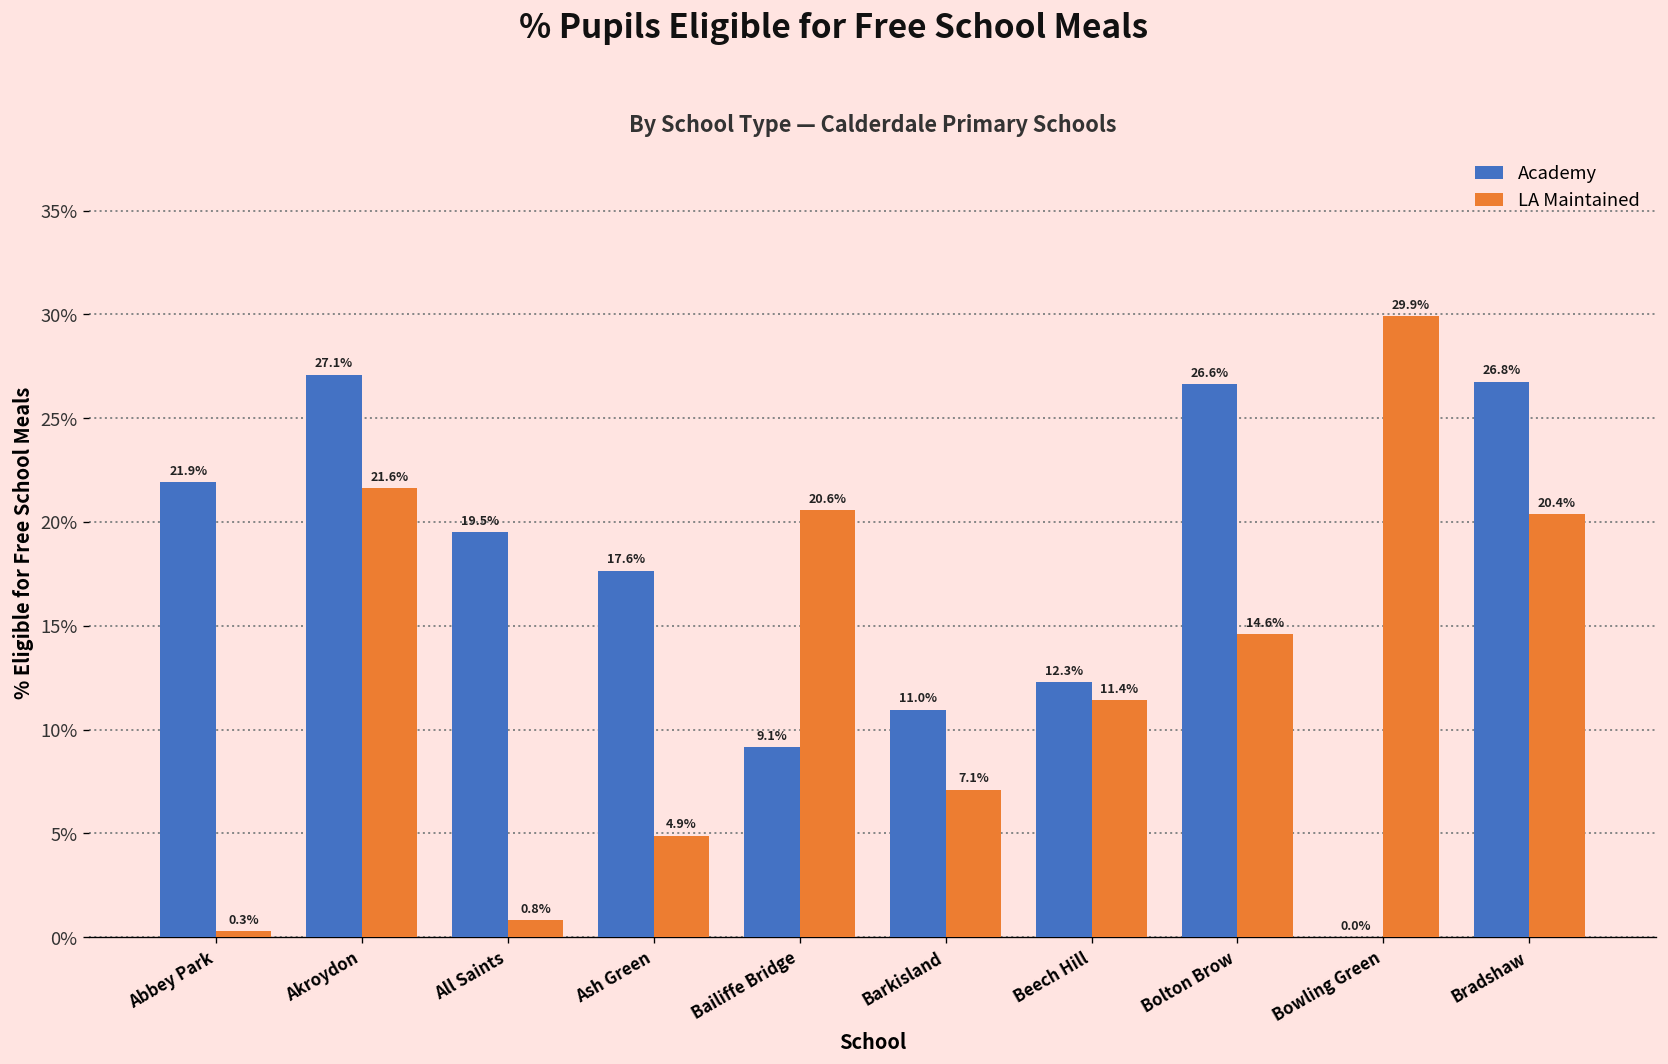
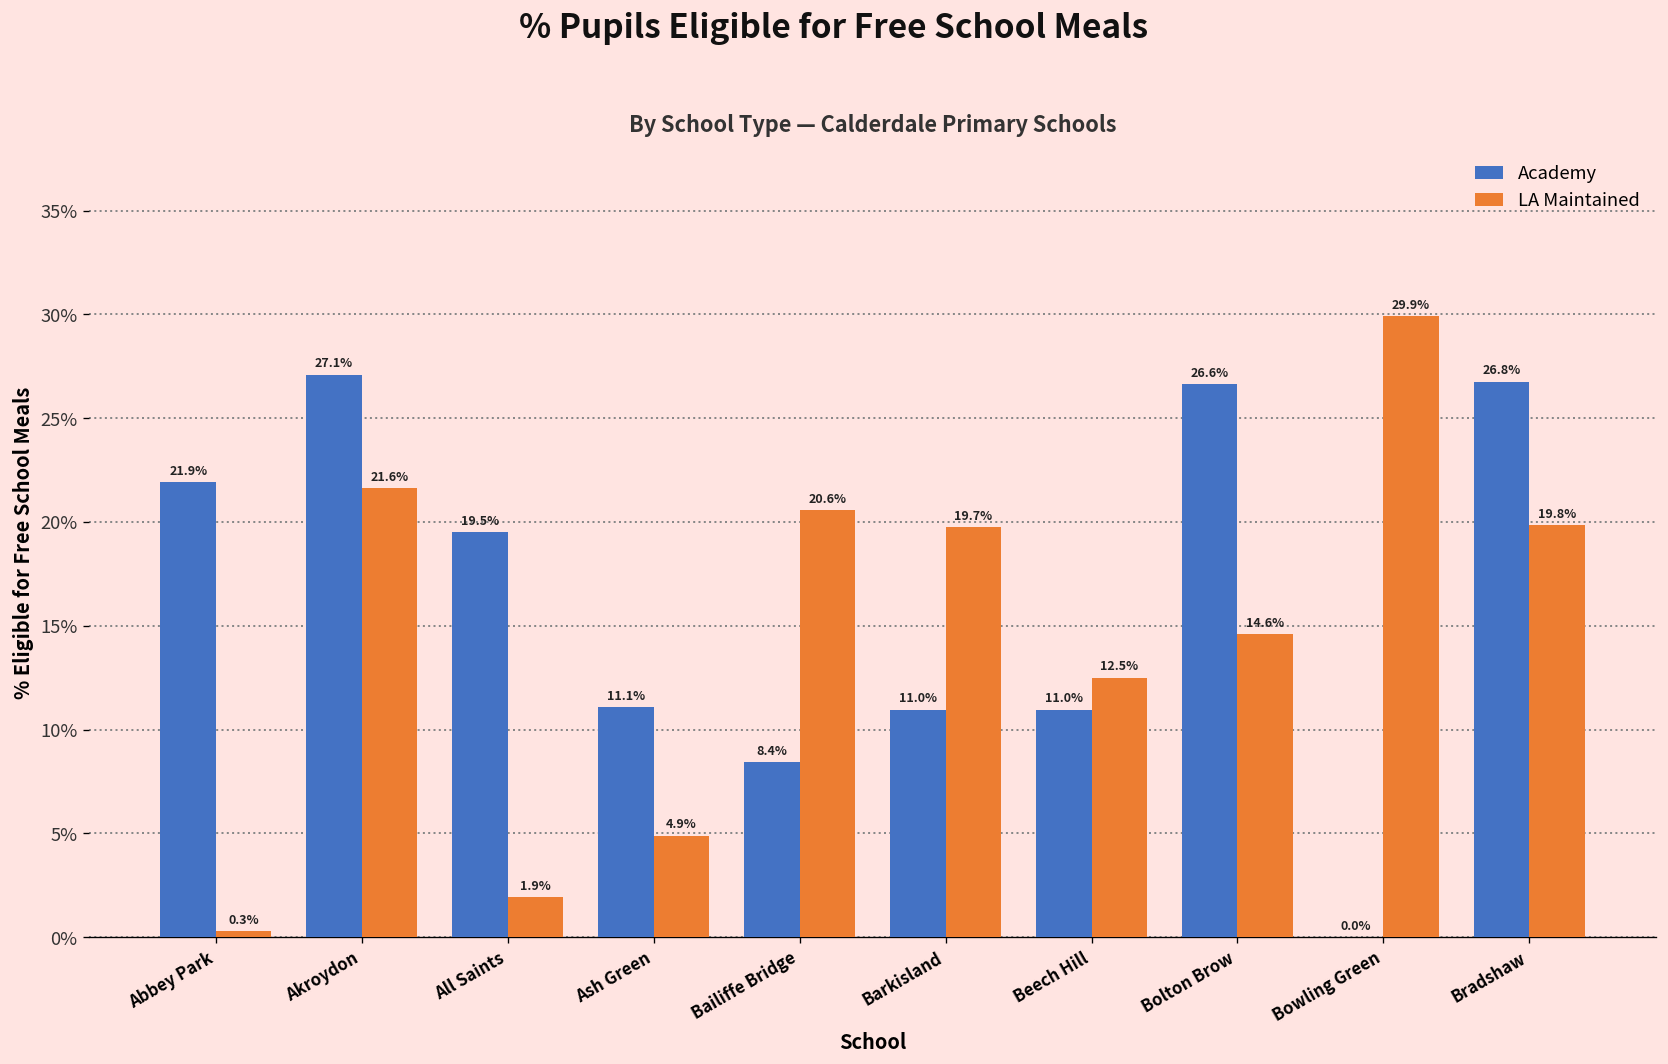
  {
    "Academy": {
      "Abbey Park": "21.9%",
      "Akroydon": "27.1%",
      "All Saints": "19.5%",
-     "Ash Green": "17.6%",
-     "Bailiffe Bridge": "9.1%",
+     "Ash Green": "11.1%",
+     "Bailiffe Bridge": "8.4%",
      "Barkisland": "11.0%",
-     "Beech Hill": "12.3%",
+     "Beech Hill": "11.0%",
      "Bolton Brow": "26.6%",
      "Bowling Green": "0.0%",
      "Bradshaw": "26.8%"
    },
    "LA Maintained": {
      "Abbey Park": "0.3%",
      "Akroydon": "21.6%",
-     "All Saints": "0.8%",
+     "All Saints": "1.9%",
      "Ash Green": "4.9%",
      "Bailiffe Bridge": "20.6%",
-     "Barkisland": "7.1%",
-     "Beech Hill": "11.4%",
+     "Barkisland": "19.7%",
+     "Beech Hill": "12.5%",
      "Bolton Brow": "14.6%",
      "Bowling Green": "29.9%",
-     "Bradshaw": "20.4%"
+     "Bradshaw": "19.8%"
    }
  }
